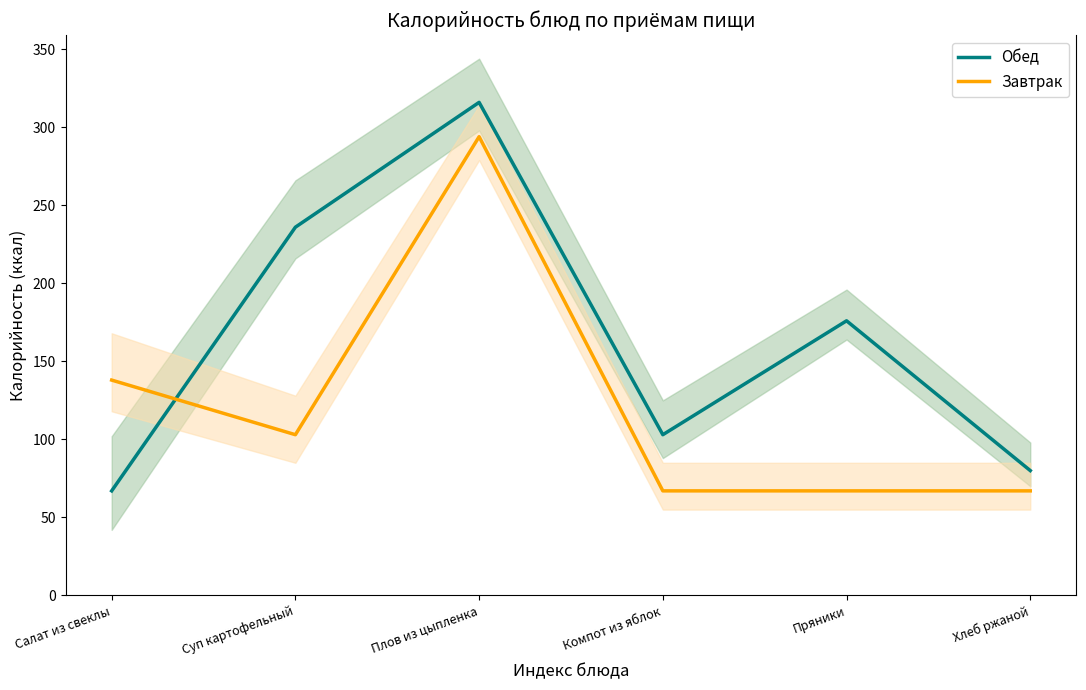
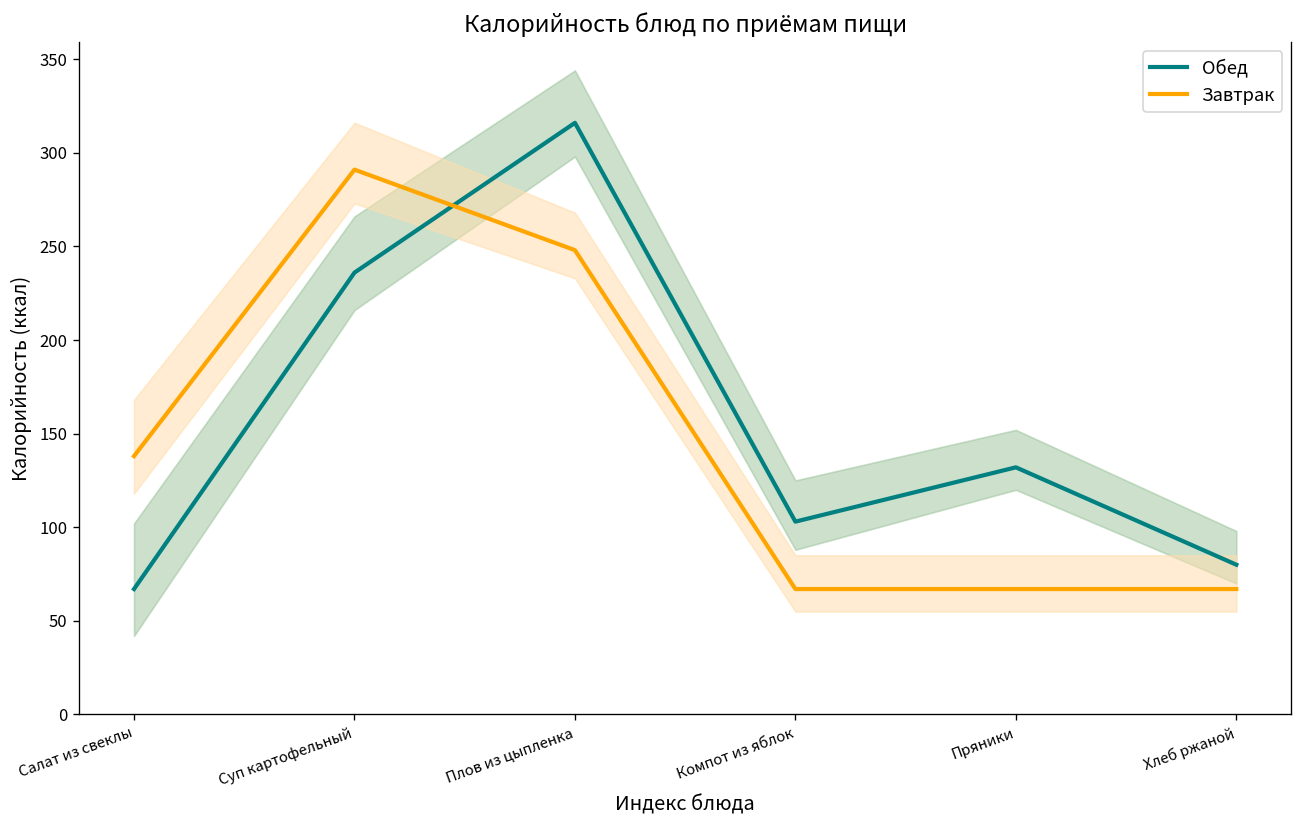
  {
    "Обед": {
      "Салат из свеклы": 67,
      "Суп картофельный": 236,
      "Плов из цыпленка": 316,
      "Компот из яблок": 103,
-     "Пряники": 176,
+     "Пряники": 132,
      "Хлеб ржаной": 80
    },
    "Завтрак": {
      "Салат из свеклы": 138,
-     "Суп картофельный": 103,
-     "Плов из цыпленка": 294,
+     "Суп картофельный": 291,
+     "Плов из цыпленка": 248,
      "Компот из яблок": 67,
      "Пряники": 67,
      "Хлеб ржаной": 67
    }
  }
